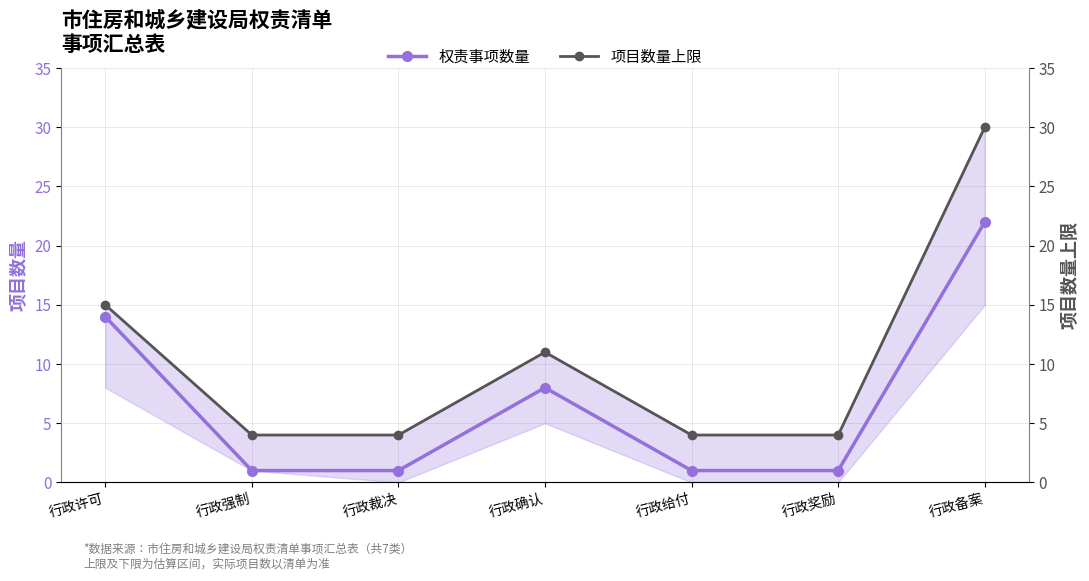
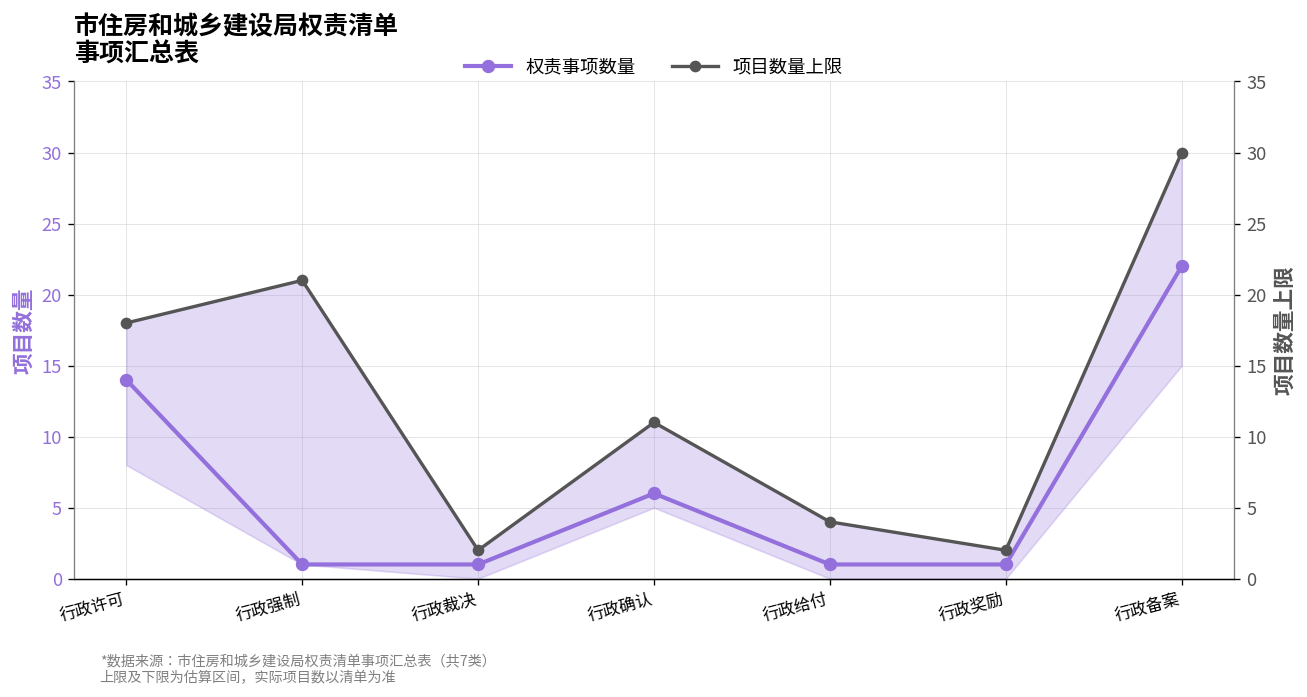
  {
    "权责事项数量": {
      "行政许可": 14,
      "行政强制": 1,
      "行政裁决": 1,
-     "行政确认": 8,
+     "行政确认": 6,
      "行政给付": 1,
      "行政奖励": 1,
      "行政备案": 22
    },
    "项目数量上限": {
-     "行政许可": 15,
-     "行政强制": 4,
-     "行政裁决": 4,
+     "行政许可": 18,
+     "行政强制": 21,
+     "行政裁决": 2,
      "行政确认": 11,
      "行政给付": 4,
-     "行政奖励": 4,
+     "行政奖励": 2,
      "行政备案": 30
    }
  }
